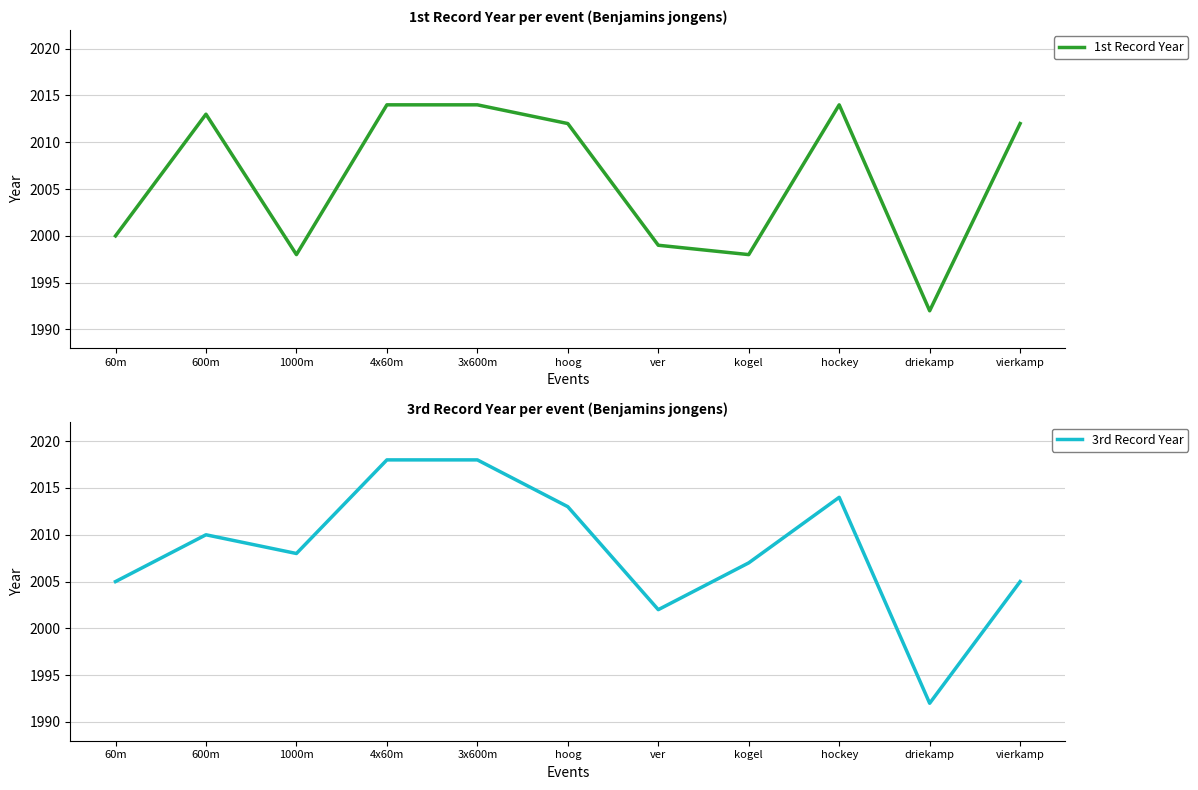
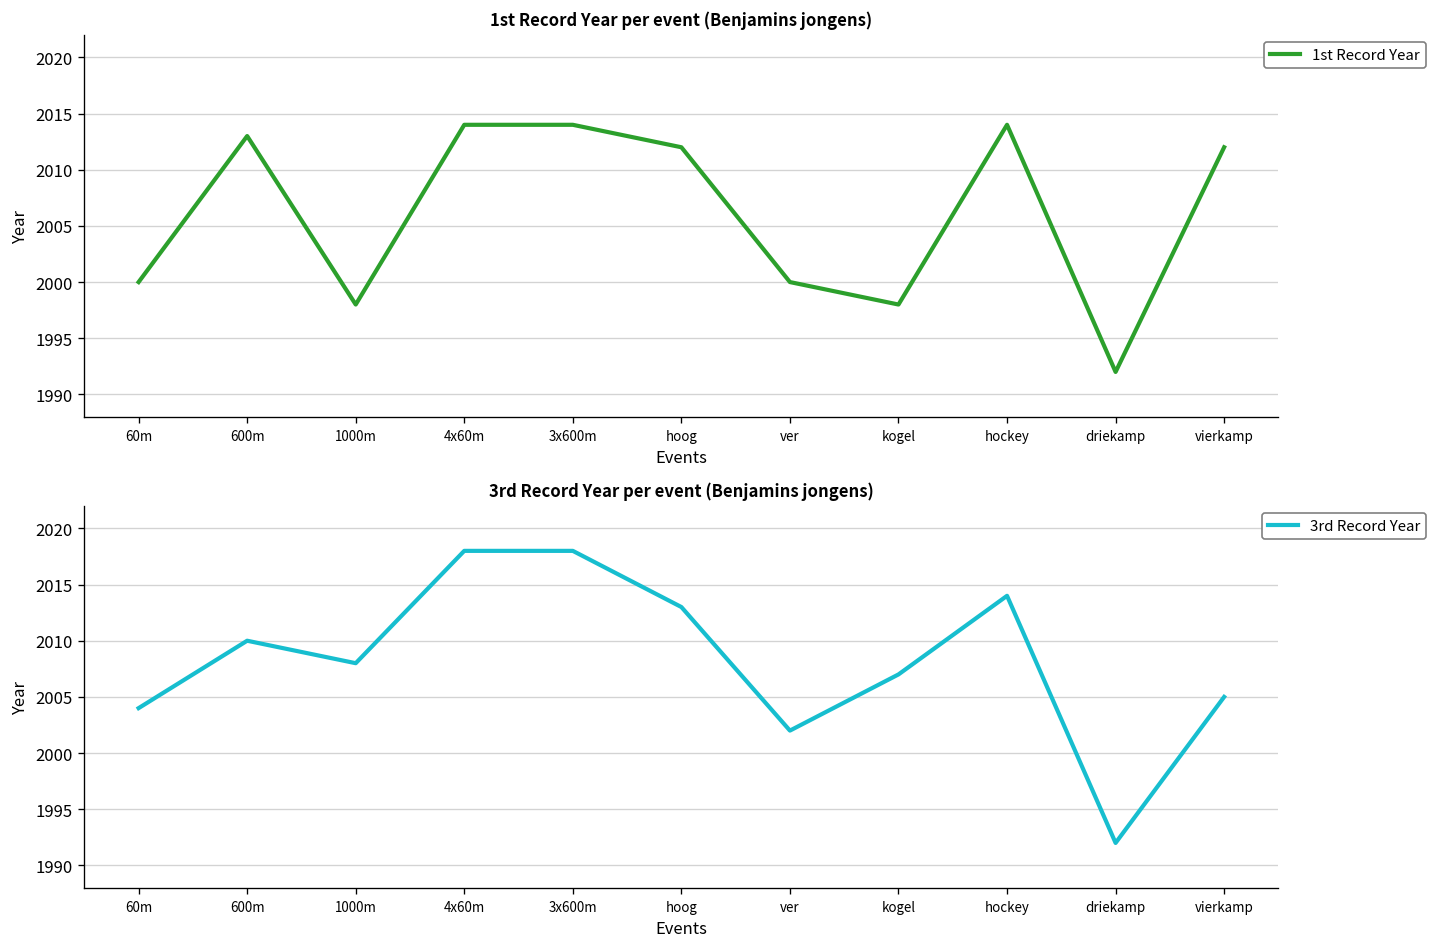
  {
    "1st Record Year per event (Benjamins jongens)": {
      "60m": 2000,
      "600m": 2013,
      "1000m": 1998,
      "4x60m": 2014,
      "3x600m": 2014,
      "hoog": 2012,
-     "ver": 1999,
+     "ver": 2000,
      "kogel": 1998,
      "hockey": 2014,
      "driekamp": 1992,
      "vierkamp": 2012
    },
    "3rd Record Year per event (Benjamins jongens)": {
-     "60m": 2005,
+     "60m": 2004,
      "600m": 2010,
      "1000m": 2008,
      "4x60m": 2018,
      "3x600m": 2018,
      "hoog": 2013,
      "ver": 2002,
      "kogel": 2007,
      "hockey": 2014,
      "driekamp": 1992,
      "vierkamp": 2005
    }
  }
